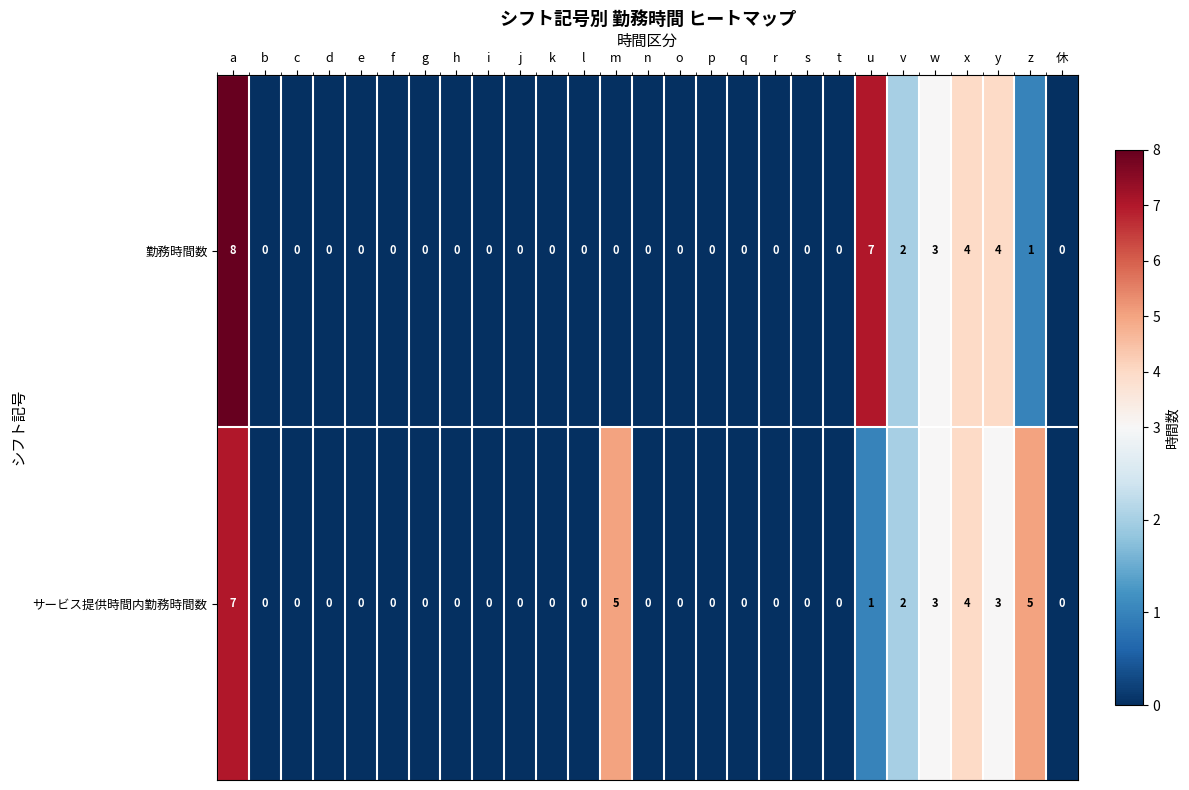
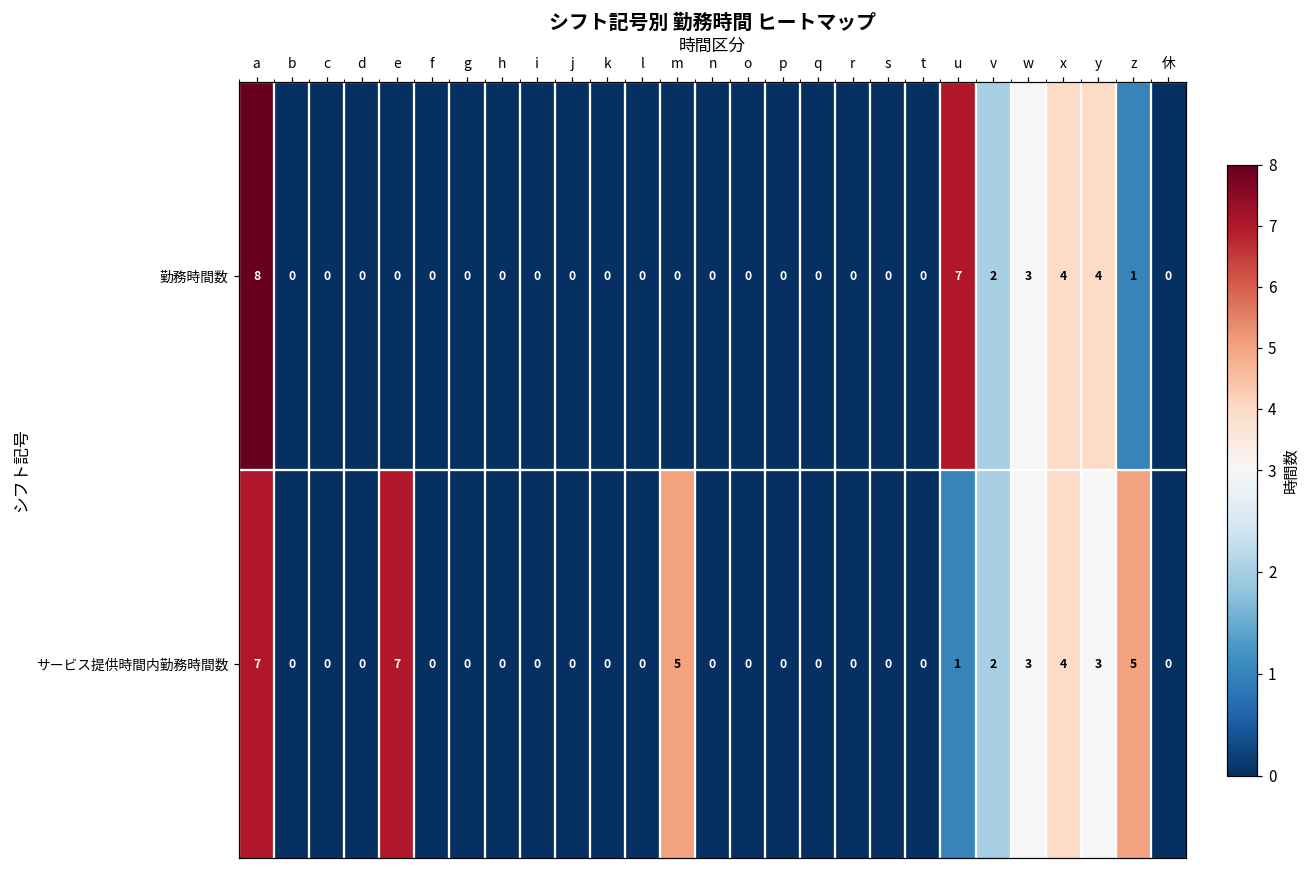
  {
    "勤務時間数": {
      "a": 8,
      "b": 0,
      "c": 0,
      "d": 0,
      "e": 0,
      "f": 0,
      "g": 0,
      "h": 0,
      "i": 0,
      "j": 0,
      "k": 0,
      "l": 0,
      "m": 0,
      "n": 0,
      "o": 0,
      "p": 0,
      "q": 0,
      "r": 0,
      "s": 0,
      "t": 0,
      "u": 7,
      "v": 2,
      "w": 3,
      "x": 4,
      "y": 4,
      "z": 1,
      "休": 0
    },
    "サービス提供時間内勤務時間数": {
      "a": 7,
      "b": 0,
      "c": 0,
      "d": 0,
-     "e": 0,
+     "e": 7,
      "f": 0,
      "g": 0,
      "h": 0,
      "i": 0,
      "j": 0,
      "k": 0,
      "l": 0,
      "m": 5,
      "n": 0,
      "o": 0,
      "p": 0,
      "q": 0,
      "r": 0,
      "s": 0,
      "t": 0,
      "u": 1,
      "v": 2,
      "w": 3,
      "x": 4,
      "y": 3,
      "z": 5,
      "休": 0
    }
  }
